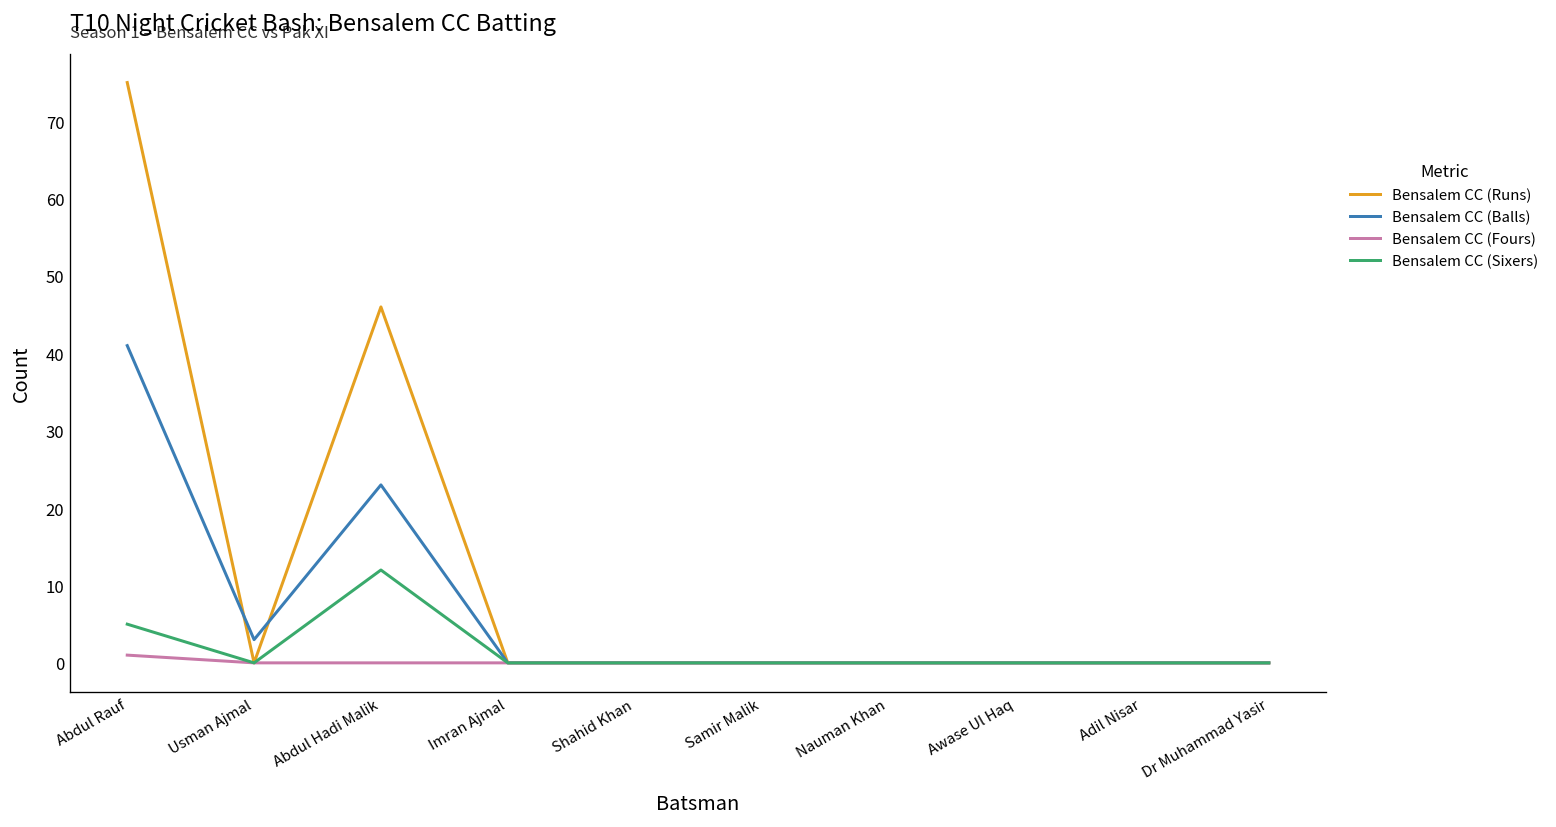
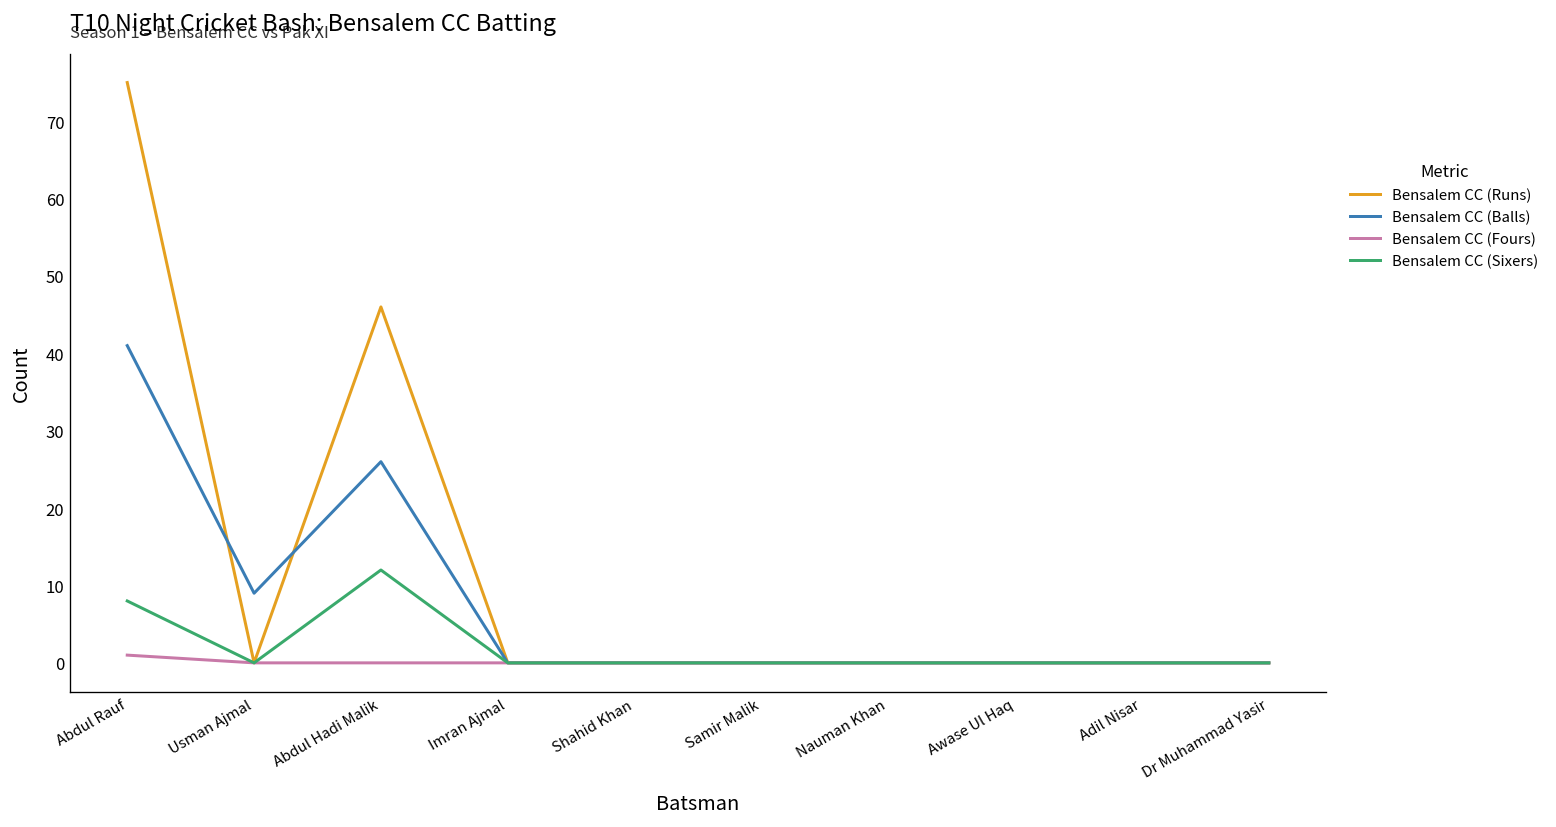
  {
    "Bensalem CC (Runs)": {
      "Abdul Rauf": 75,
      "Abdul Hadi Malik": 46
    },
    "Bensalem CC (Balls)": {
      "Abdul Rauf": 41,
-     "Usman Ajmal": 3,
-     "Abdul Hadi Malik": 23
+     "Usman Ajmal": 9,
+     "Abdul Hadi Malik": 26
    },
    "Bensalem CC (Fours)": {
      "Abdul Rauf": 1,
      "Abdul Hadi Malik": 0
    },
    "Bensalem CC (Sixers)": {
-     "Abdul Rauf": 5,
+     "Abdul Rauf": 8,
      "Abdul Hadi Malik": 12
    }
  }
